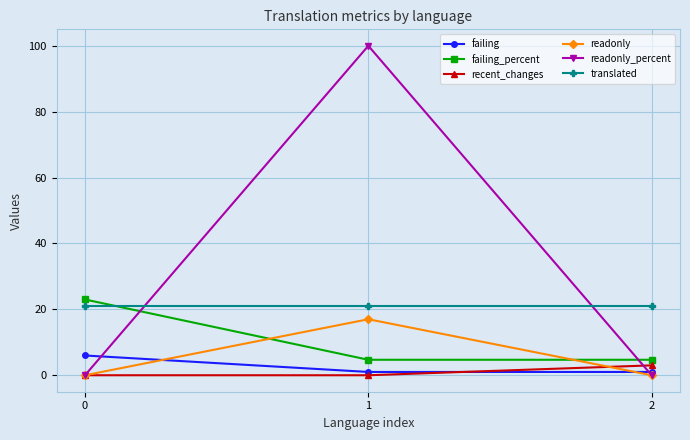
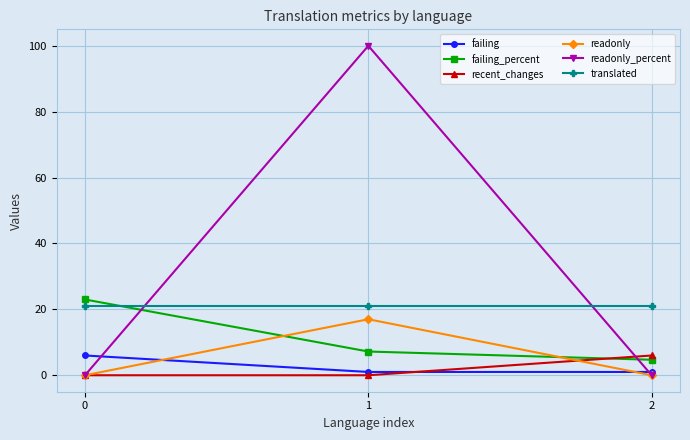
  {
    "failing": {
      "0": 6,
      "1": 1,
      "2": 1
    },
    "failing_percent": {
      "0": 23,
-     "1": 5,
+     "1": 7,
      "2": 5
    },
    "recent_changes": {
      "1": 0,
-     "2": 3
+     "2": 6
    },
    "readonly": {
      "1": 17
    },
    "readonly_percent": {
      "1": 100
    },
    "translated": {
      "0": 21,
      "1": 21,
      "2": 21
    }
  }
